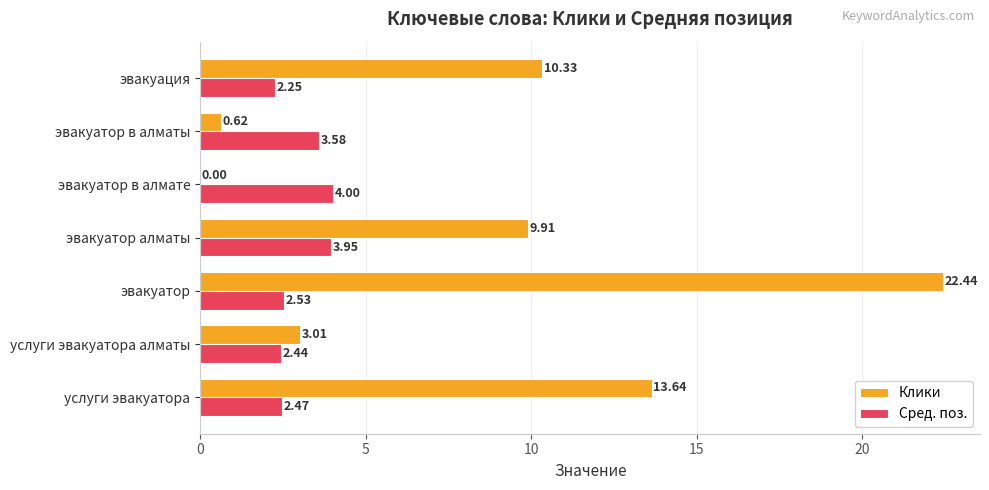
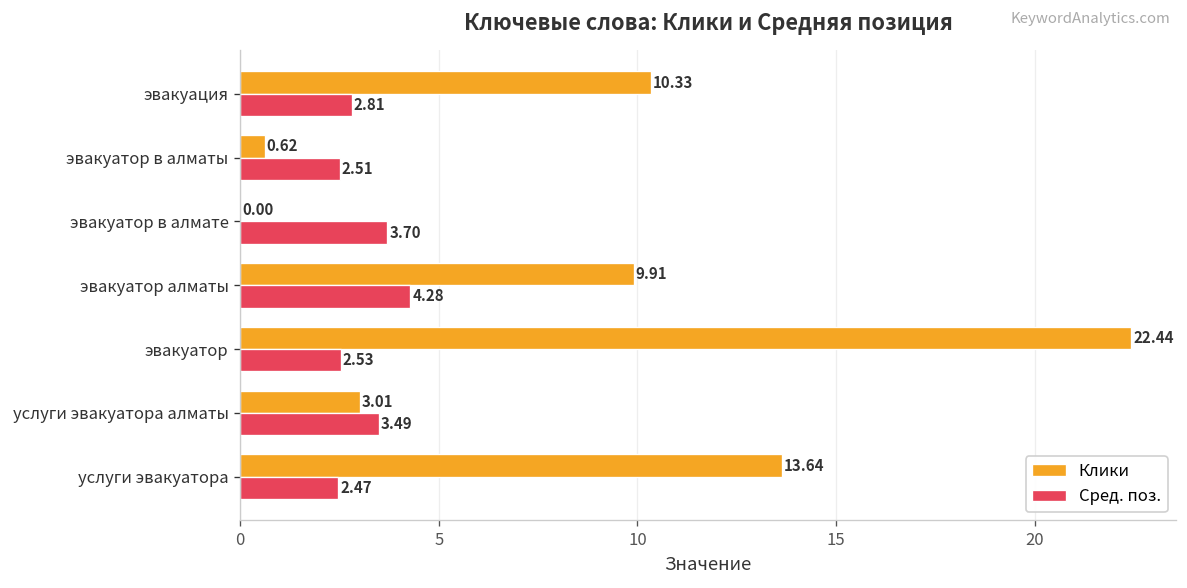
  {
    "Клики": {
      "эвакуация": 10.33,
      "эвакуатор в алматы": 0.62,
      "эвакуатор в алмате": 0.00,
      "эвакуатор алматы": 9.91,
      "эвакуатор": 22.44,
      "услуги эвакуатора алматы": 3.01,
      "услуги эвакуатора": 13.64
    },
    "Сред. поз.": {
-     "эвакуация": 2.25,
-     "эвакуатор в алматы": 3.58,
-     "эвакуатор в алмате": 4.00,
-     "эвакуатор алматы": 3.95,
+     "эвакуация": 2.81,
+     "эвакуатор в алматы": 2.51,
+     "эвакуатор в алмате": 3.70,
+     "эвакуатор алматы": 4.28,
      "эвакуатор": 2.53,
-     "услуги эвакуатора алматы": 2.44,
+     "услуги эвакуатора алматы": 3.49,
      "услуги эвакуатора": 2.47
    }
  }
